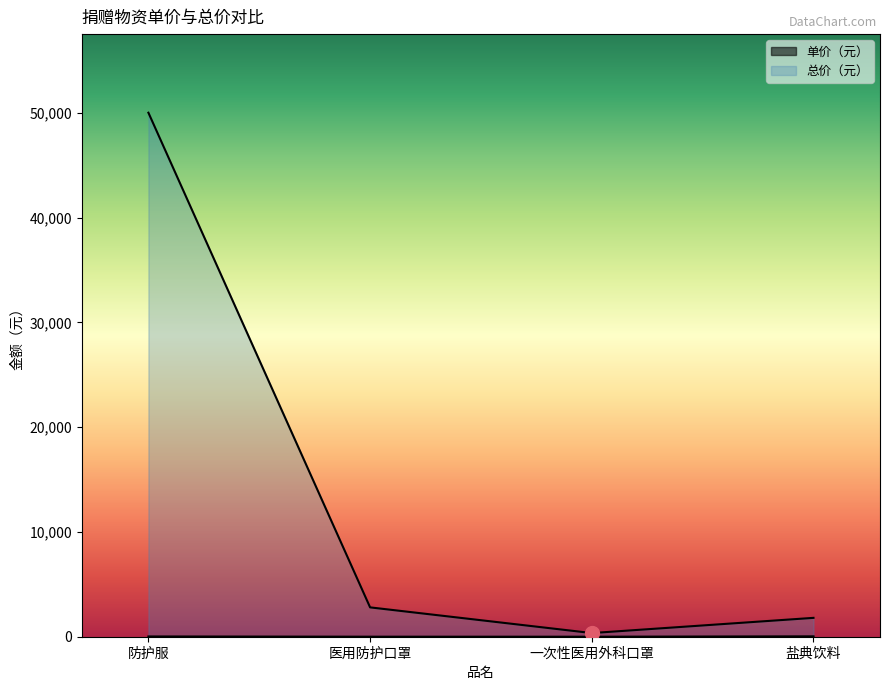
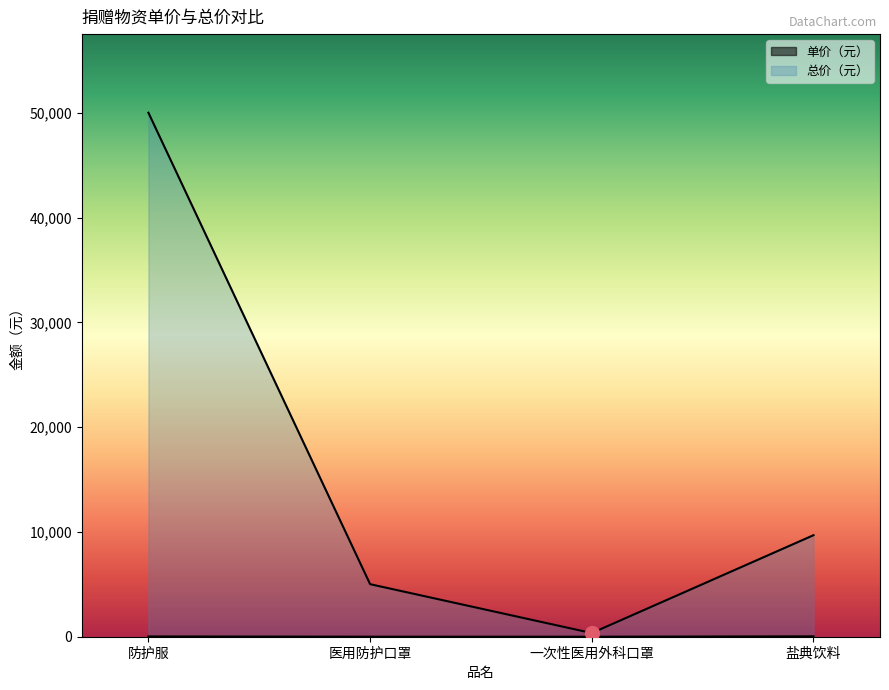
  {
    "单价（元）": {
      "防护服": "0",
      "医用防护口罩": "0",
      "一次性医用外科口罩": "0",
      "盐典饮料": "0"
    },
    "总价（元）": {
      "防护服": "50,000",
-     "医用防护口罩": "2,800",
-     "盐典饮料": "1,800"
+     "医用防护口罩": "5,000",
+     "盐典饮料": "9,700"
    }
  }
